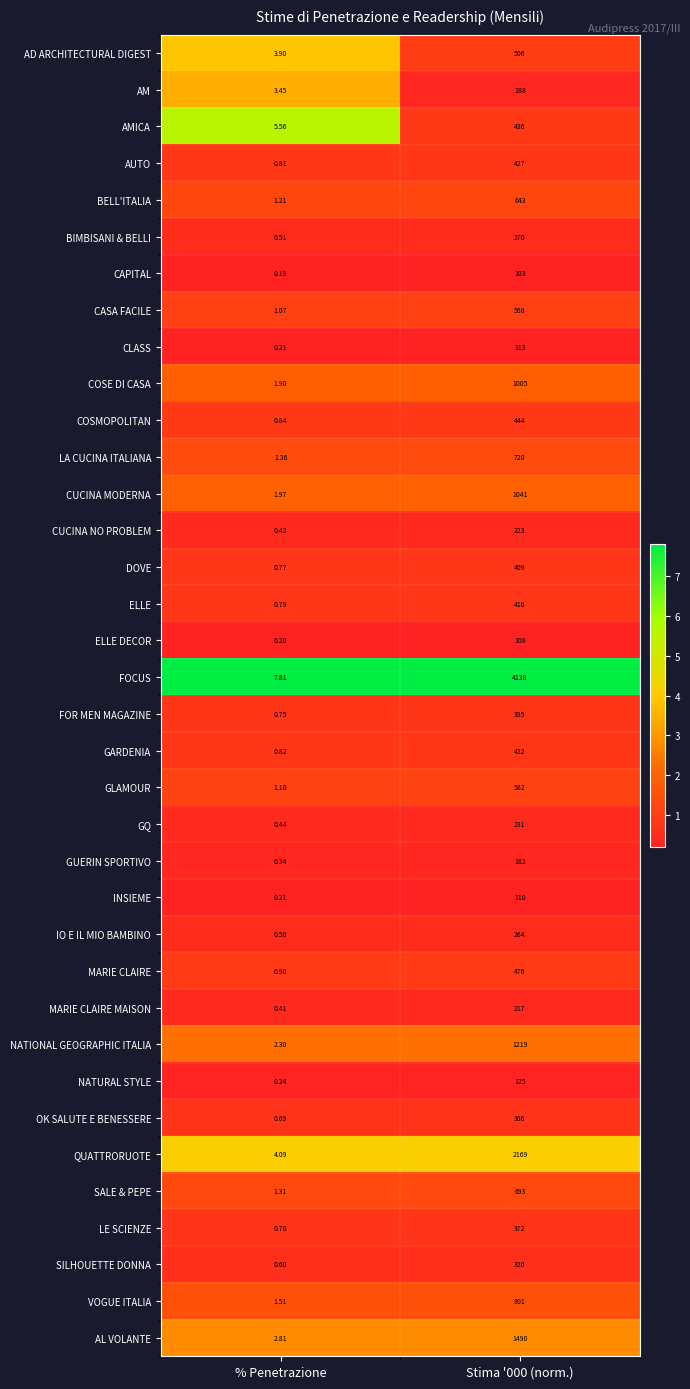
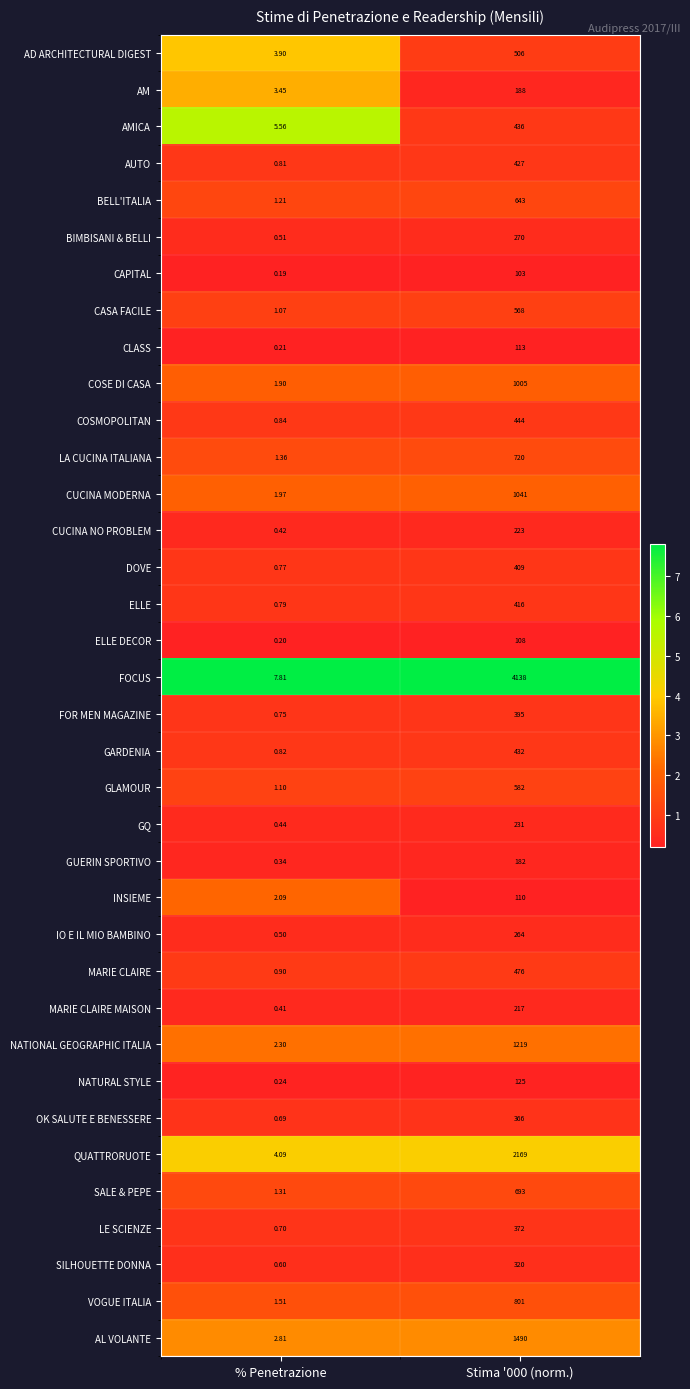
  {
    "AD ARCHITECTURAL DIGEST": {
      "% Penetrazione": 3.90,
      "Stima '000 (norm.)": 506
    },
    "AM": {
      "% Penetrazione": 3.45,
      "Stima '000 (norm.)": 188
    },
    "AMICA": {
      "% Penetrazione": 5.56,
      "Stima '000 (norm.)": 436
    },
    "AUTO": {
      "% Penetrazione": 0.81,
      "Stima '000 (norm.)": 427
    },
    "BELL'ITALIA": {
      "% Penetrazione": 1.21,
      "Stima '000 (norm.)": 643
    },
    "BIMBISANI & BELLI": {
      "% Penetrazione": 0.51,
      "Stima '000 (norm.)": 270
    },
    "CAPITAL": {
      "% Penetrazione": 0.19,
      "Stima '000 (norm.)": 103
    },
    "CASA FACILE": {
      "% Penetrazione": 1.07,
      "Stima '000 (norm.)": 568
    },
    "CLASS": {
      "% Penetrazione": 0.21,
      "Stima '000 (norm.)": 113
    },
    "COSE DI CASA": {
      "% Penetrazione": 1.90,
      "Stima '000 (norm.)": 1005
    },
    "COSMOPOLITAN": {
      "% Penetrazione": 0.84,
      "Stima '000 (norm.)": 444
    },
    "LA CUCINA ITALIANA": {
      "% Penetrazione": 1.36,
      "Stima '000 (norm.)": 720
    },
    "CUCINA MODERNA": {
      "% Penetrazione": 1.97,
      "Stima '000 (norm.)": 1041
    },
    "CUCINA NO PROBLEM": {
      "% Penetrazione": 0.42,
      "Stima '000 (norm.)": 223
    },
    "DOVE": {
      "% Penetrazione": 0.77,
      "Stima '000 (norm.)": 409
    },
    "ELLE": {
      "% Penetrazione": 0.79,
      "Stima '000 (norm.)": 416
    },
    "ELLE DECOR": {
      "% Penetrazione": 0.20,
      "Stima '000 (norm.)": 108
    },
    "FOCUS": {
      "% Penetrazione": 7.81,
      "Stima '000 (norm.)": 4138
    },
    "FOR MEN MAGAZINE": {
      "% Penetrazione": 0.75,
      "Stima '000 (norm.)": 395
    },
    "GARDENIA": {
      "% Penetrazione": 0.82,
      "Stima '000 (norm.)": 432
    },
    "GLAMOUR": {
      "% Penetrazione": 1.10,
      "Stima '000 (norm.)": 582
    },
    "GQ": {
      "% Penetrazione": 0.44,
      "Stima '000 (norm.)": 231
    },
    "GUERIN SPORTIVO": {
      "% Penetrazione": 0.34,
      "Stima '000 (norm.)": 182
    },
    "INSIEME": {
-     "% Penetrazione": 0.21,
+     "% Penetrazione": 2.09,
      "Stima '000 (norm.)": 110
    },
    "IO E IL MIO BAMBINO": {
      "% Penetrazione": 0.50,
      "Stima '000 (norm.)": 264
    },
    "MARIE CLAIRE": {
      "% Penetrazione": 0.90,
      "Stima '000 (norm.)": 476
    },
    "MARIE CLAIRE MAISON": {
      "% Penetrazione": 0.41,
      "Stima '000 (norm.)": 217
    },
    "NATIONAL GEOGRAPHIC ITALIA": {
      "% Penetrazione": 2.30,
      "Stima '000 (norm.)": 1219
    },
    "NATURAL STYLE": {
      "% Penetrazione": 0.24,
      "Stima '000 (norm.)": 125
    },
    "OK SALUTE E BENESSERE": {
      "% Penetrazione": 0.69,
      "Stima '000 (norm.)": 366
    },
    "QUATTRORUOTE": {
      "% Penetrazione": 4.09,
      "Stima '000 (norm.)": 2169
    },
    "SALE & PEPE": {
      "% Penetrazione": 1.31,
      "Stima '000 (norm.)": 693
    },
    "LE SCIENZE": {
      "% Penetrazione": 0.70,
      "Stima '000 (norm.)": 372
    },
    "SILHOUETTE DONNA": {
      "% Penetrazione": 0.60,
      "Stima '000 (norm.)": 320
    },
    "VOGUE ITALIA": {
      "% Penetrazione": 1.51,
      "Stima '000 (norm.)": 801
    },
    "AL VOLANTE": {
      "% Penetrazione": 2.81,
      "Stima '000 (norm.)": 1490
    }
  }
